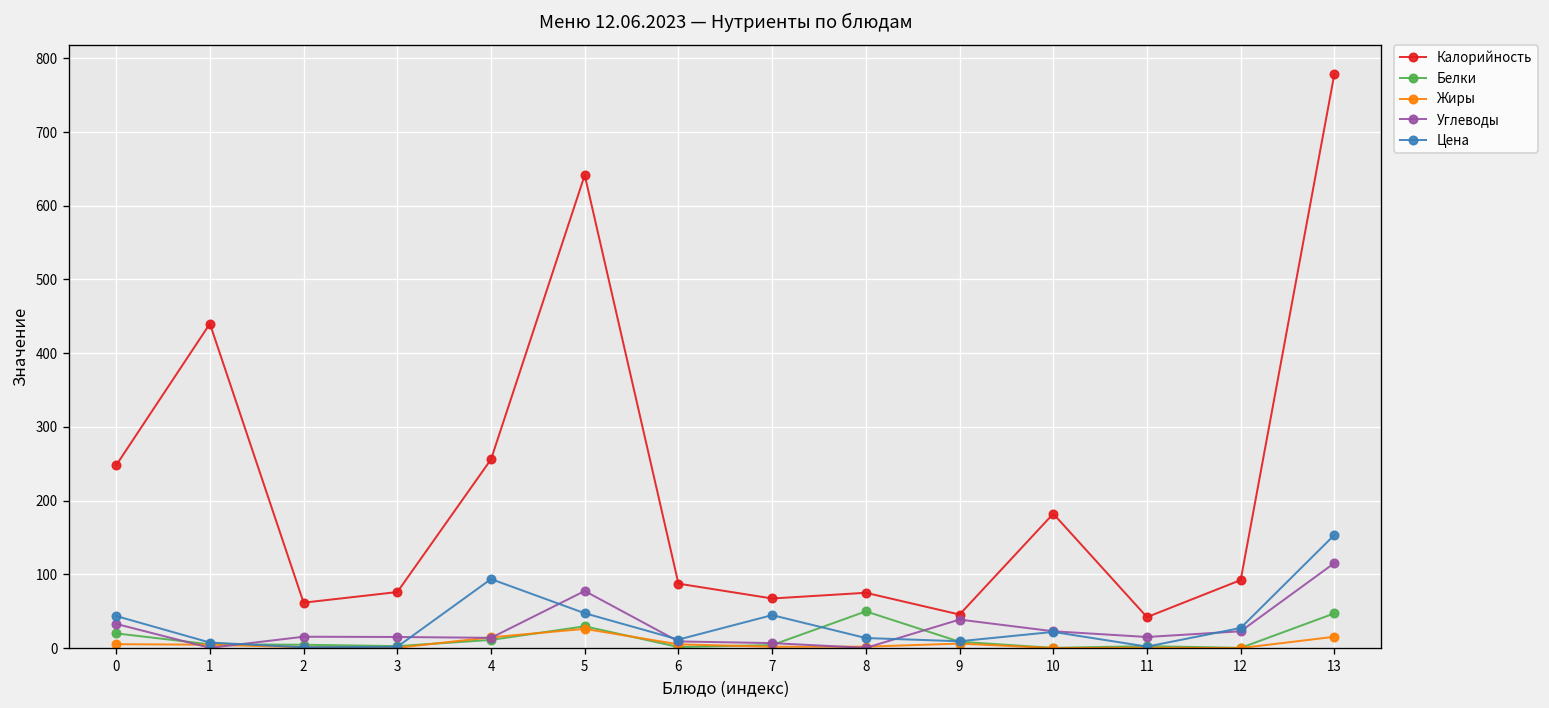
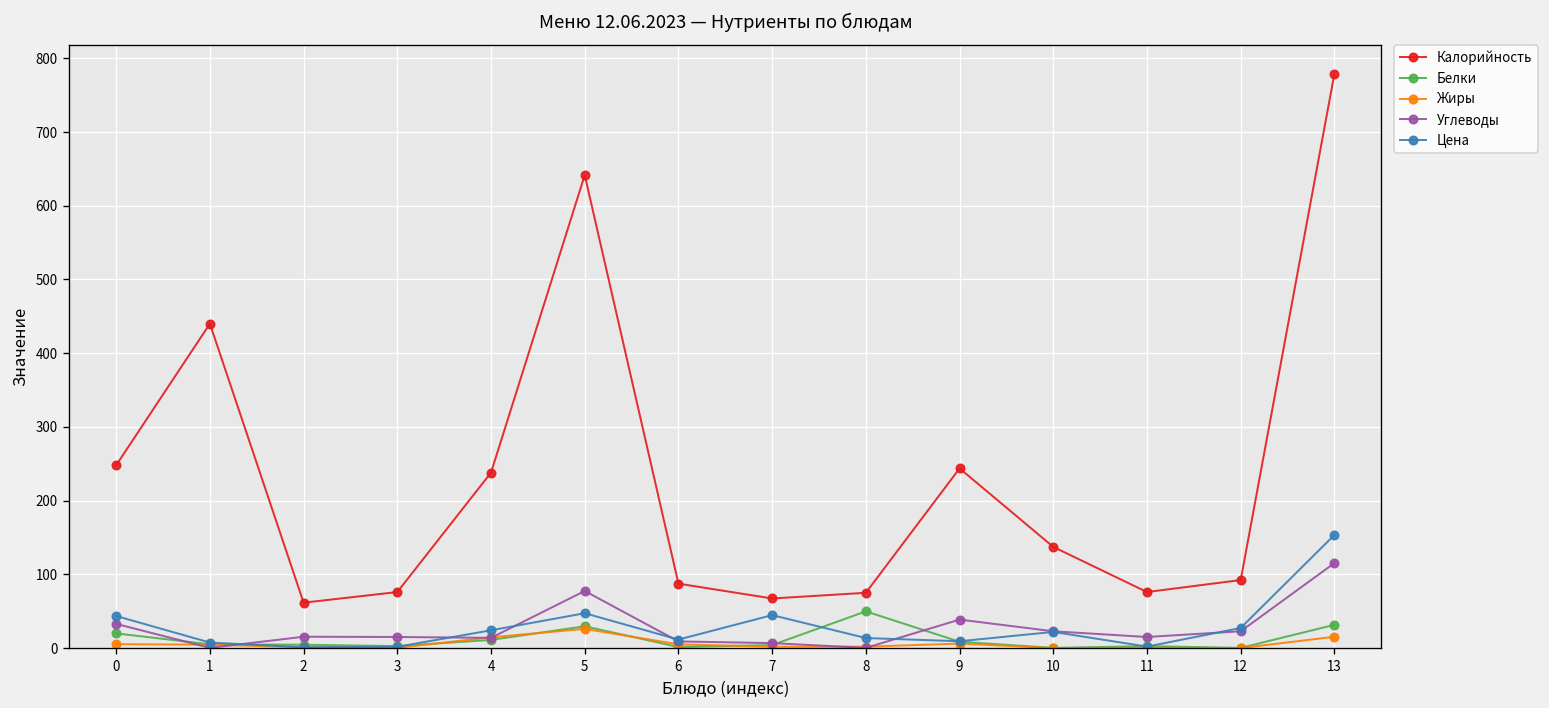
  {
    "Калорийность": {
      "0": 250,
      "1": 440,
      "2": 60,
      "3": 80,
-     "4": 260,
+     "4": 240,
      "5": 640,
      "6": 90,
      "7": 70,
      "8": 80,
-     "9": 50,
-     "10": 180,
-     "11": 40,
+     "9": 240,
+     "10": 140,
+     "11": 80,
      "12": 90,
      "13": 780
    },
    "Белки": {
      "0": 20,
      "8": 50,
-     "13": 50
+     "13": 30
    },
    "Жиры": {
      "0": 10,
      "13": 20
    },
    "Углеводы": {
      "0": 30,
      "1": 0,
      "2": 20,
      "3": 20,
      "5": 80,
      "9": 40,
      "11": 20,
      "12": 20,
      "13": 120
    },
    "Цена": {
      "0": 40,
-     "4": 90,
+     "4": 20,
      "5": 50,
      "7": 40,
      "8": 10,
      "12": 30,
      "13": 150
    }
  }
